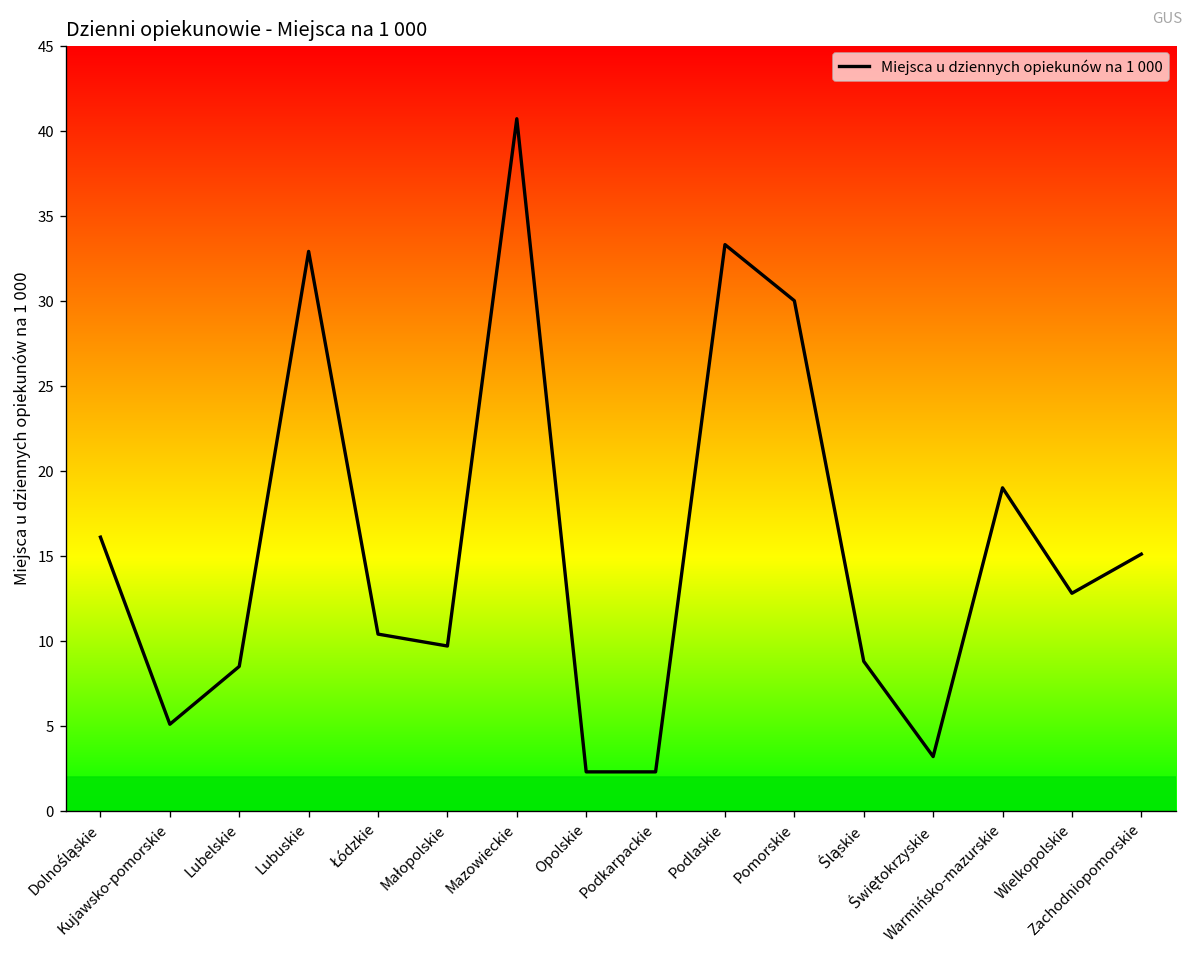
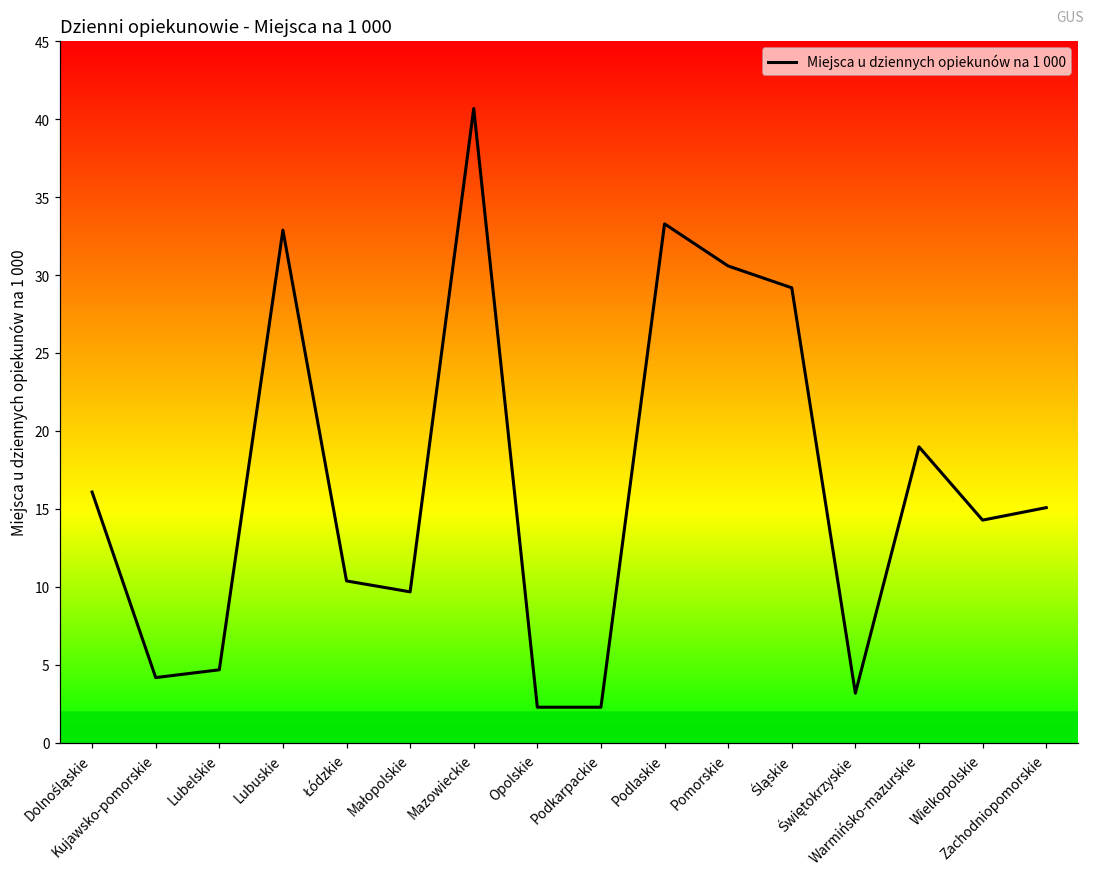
  {
    "Dolnośląskie": 16.1,
-   "Kujawsko-pomorskie": 5.1,
-   "Lubelskie": 8.5,
+   "Kujawsko-pomorskie": 4.2,
+   "Lubelskie": 4.7,
    "Lubuskie": 32.9,
    "Łódzkie": 10.4,
    "Małopolskie": 9.7,
    "Mazowieckie": 40.7,
    "Opolskie": 2.3,
    "Podkarpackie": 2.3,
    "Podlaskie": 33.3,
-   "Pomorskie": 30.0,
-   "Śląskie": 8.8,
+   "Pomorskie": 30.6,
+   "Śląskie": 29.2,
    "Świętokrzyskie": 3.2,
    "Warmińsko-mazurskie": 19.0,
-   "Wielkopolskie": 12.8,
+   "Wielkopolskie": 14.3,
    "Zachodniopomorskie": 15.1
  }
